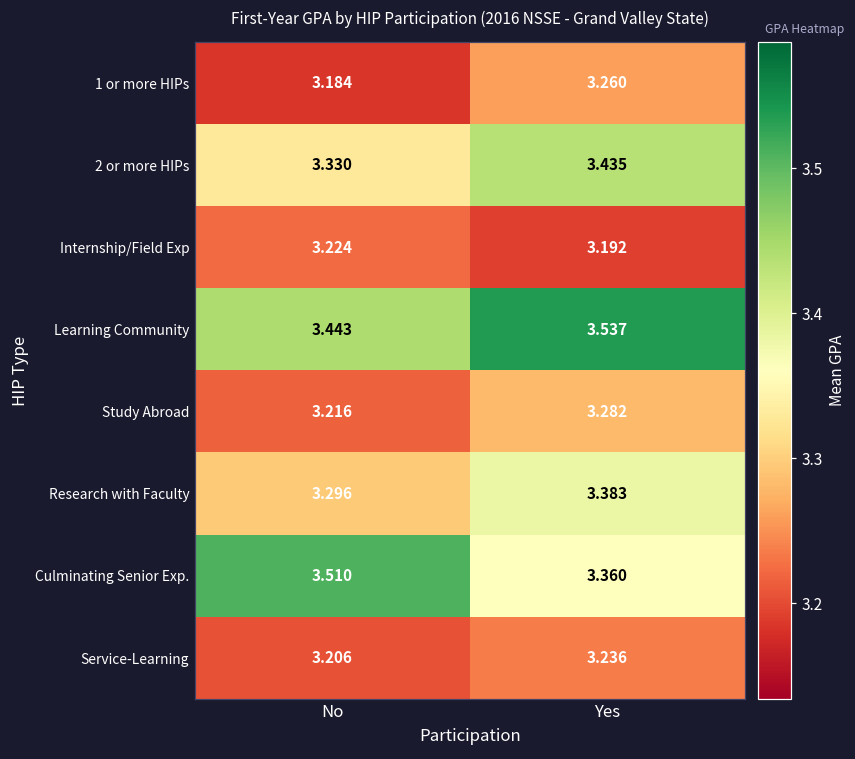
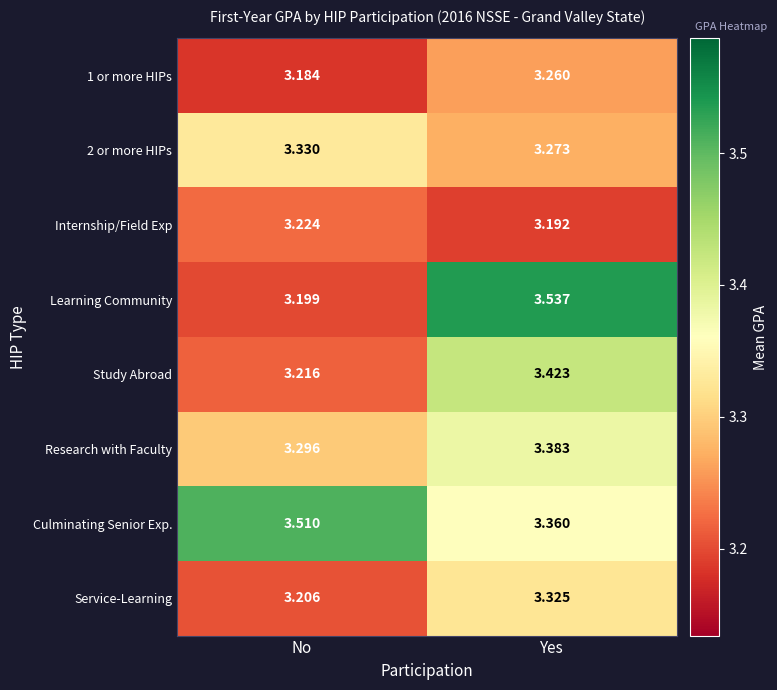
  {
    "1 or more HIPs": {
      "No": 3.184,
      "Yes": 3.260
    },
    "2 or more HIPs": {
      "No": 3.330,
-     "Yes": 3.435
+     "Yes": 3.273
    },
    "Internship/Field Exp": {
      "No": 3.224,
      "Yes": 3.192
    },
    "Learning Community": {
-     "No": 3.443,
+     "No": 3.199,
      "Yes": 3.537
    },
    "Study Abroad": {
      "No": 3.216,
-     "Yes": 3.282
+     "Yes": 3.423
    },
    "Research with Faculty": {
      "No": 3.296,
      "Yes": 3.383
    },
    "Culminating Senior Exp.": {
      "No": 3.510,
      "Yes": 3.360
    },
    "Service-Learning": {
      "No": 3.206,
-     "Yes": 3.236
+     "Yes": 3.325
    }
  }
